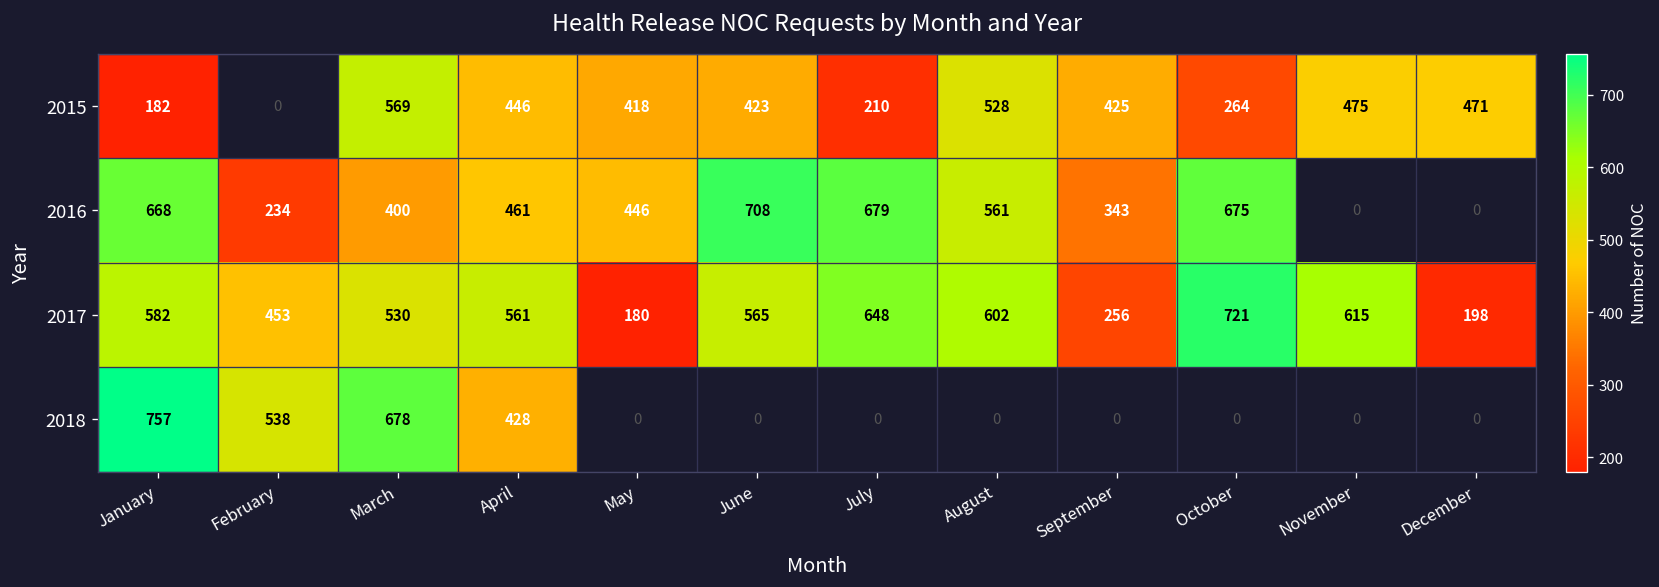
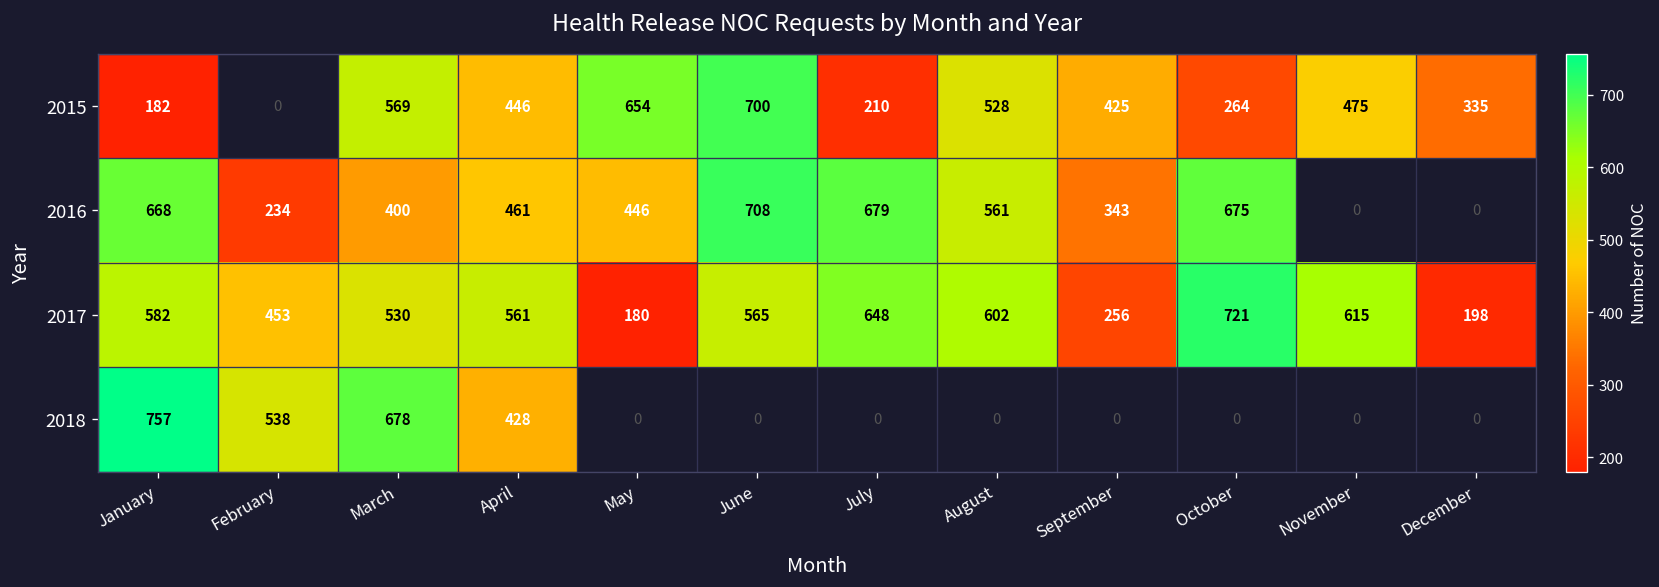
  {
    "2015": {
      "January": 182,
      "March": 569,
      "April": 446,
-     "May": 418,
-     "June": 423,
+     "May": 654,
+     "June": 700,
      "July": 210,
      "August": 528,
      "September": 425,
      "October": 264,
      "November": 475,
-     "December": 471
+     "December": 335
    },
    "2016": {
      "January": 668,
      "February": 234,
      "March": 400,
      "April": 461,
      "May": 446,
      "June": 708,
      "July": 679,
      "August": 561,
      "September": 343,
      "October": 675
    },
    "2017": {
      "January": 582,
      "February": 453,
      "March": 530,
      "April": 561,
      "May": 180,
      "June": 565,
      "July": 648,
      "August": 602,
      "September": 256,
      "October": 721,
      "November": 615,
      "December": 198
    },
    "2018": {
      "January": 757,
      "February": 538,
      "March": 678,
      "April": 428
    }
  }
